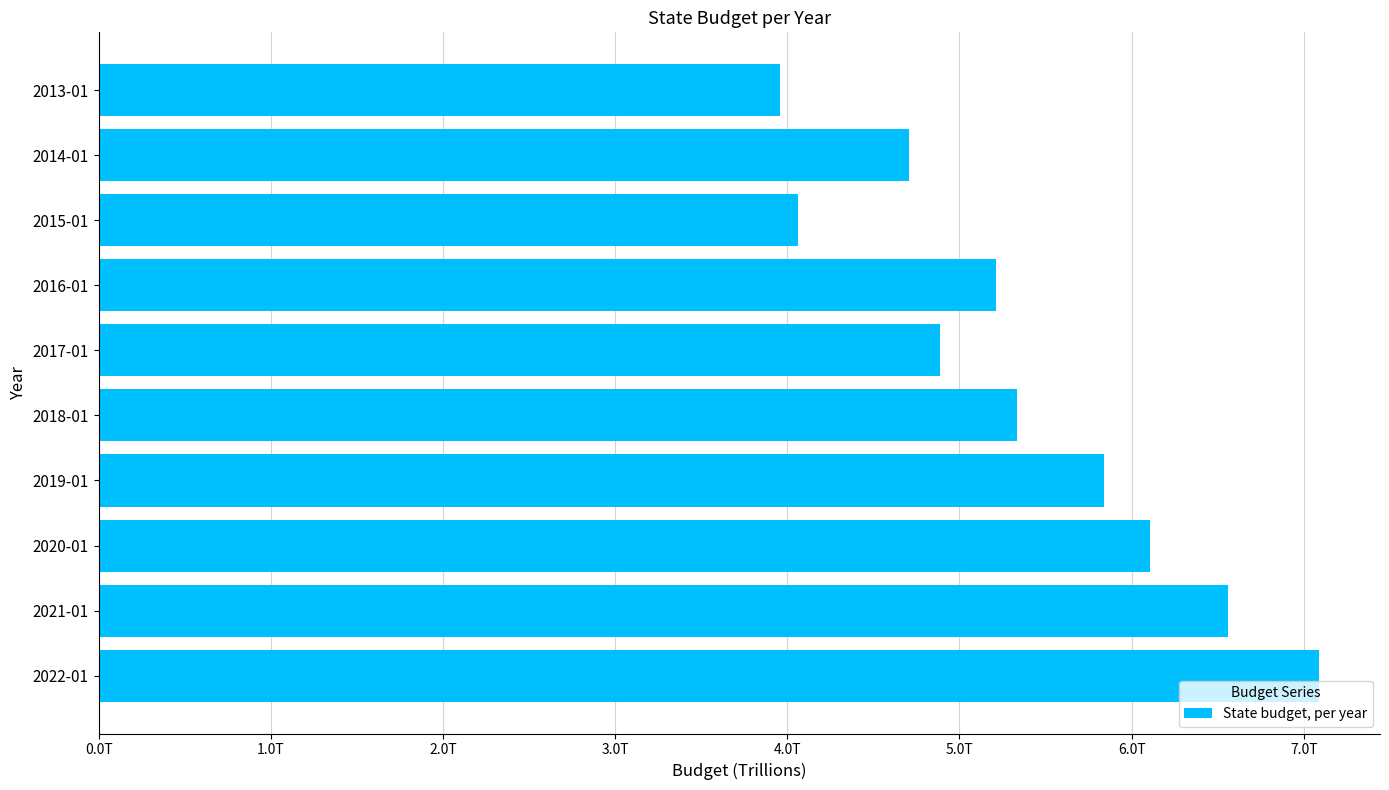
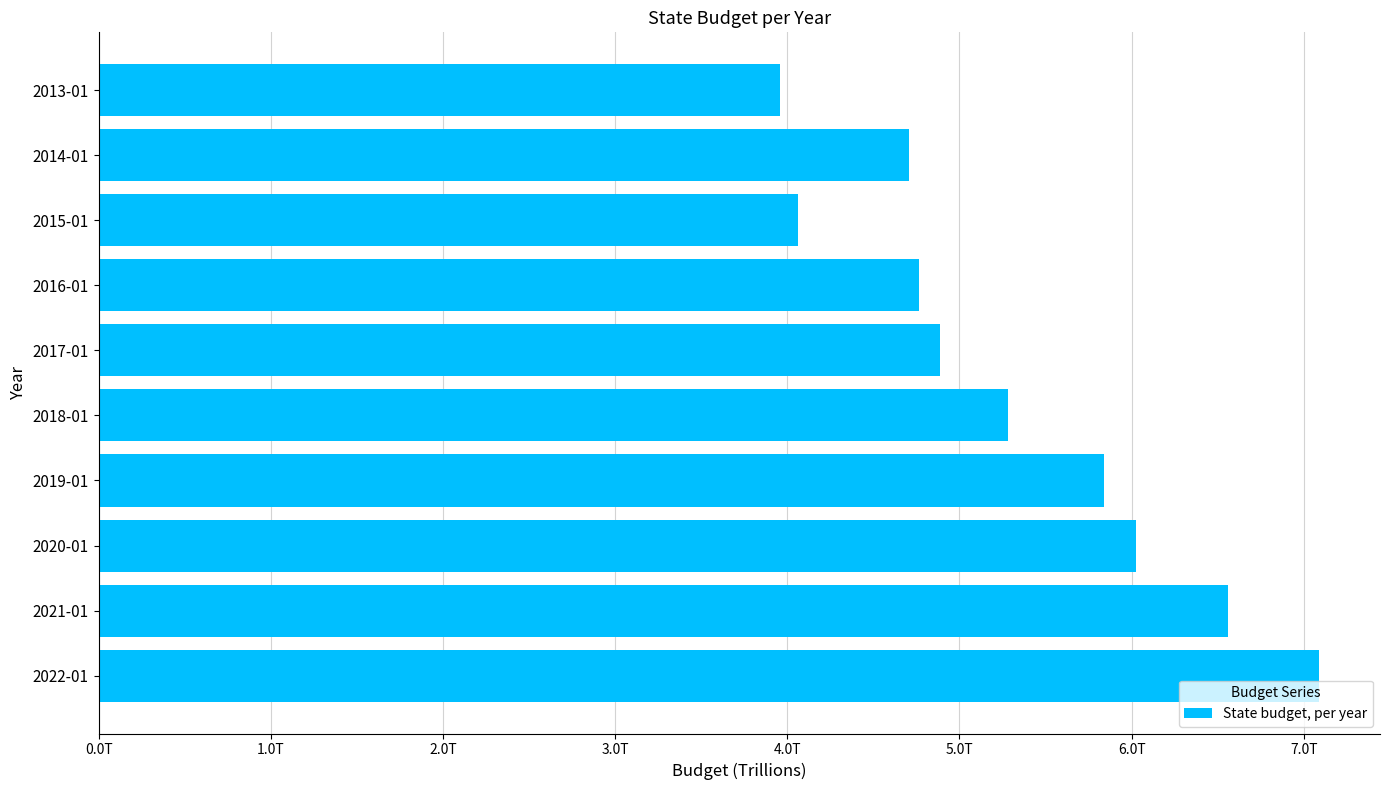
  {
    "2013-01": "3.96T",
    "2014-01": "4.71T",
    "2015-01": "4.06T",
-   "2016-01": "5.21T",
+   "2016-01": "4.76T",
    "2017-01": "4.89T",
-   "2018-01": "5.34T",
+   "2018-01": "5.28T",
    "2019-01": "5.84T",
-   "2020-01": "6.11T",
+   "2020-01": "6.02T",
    "2021-01": "6.56T",
    "2022-01": "7.09T"
  }
